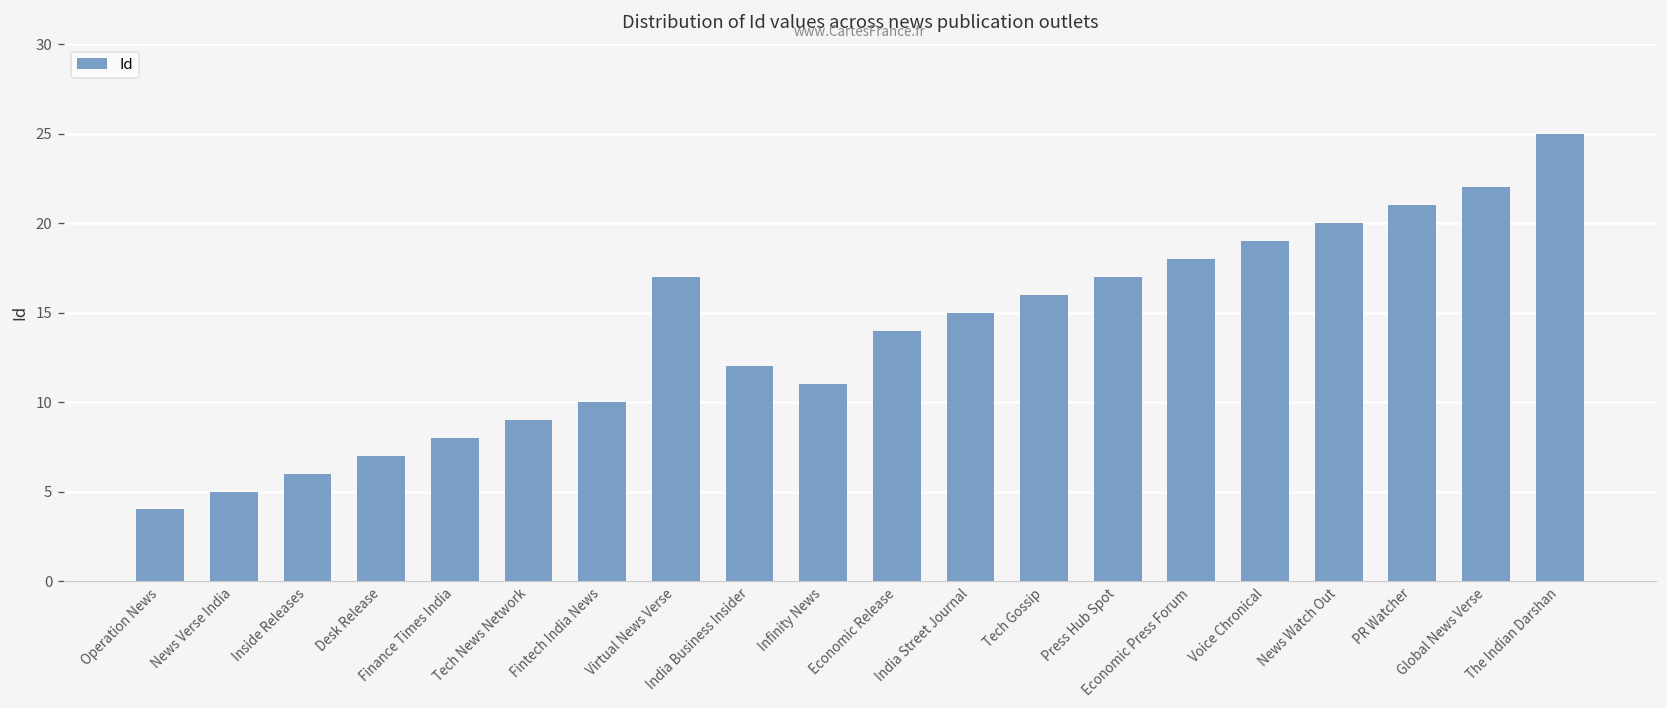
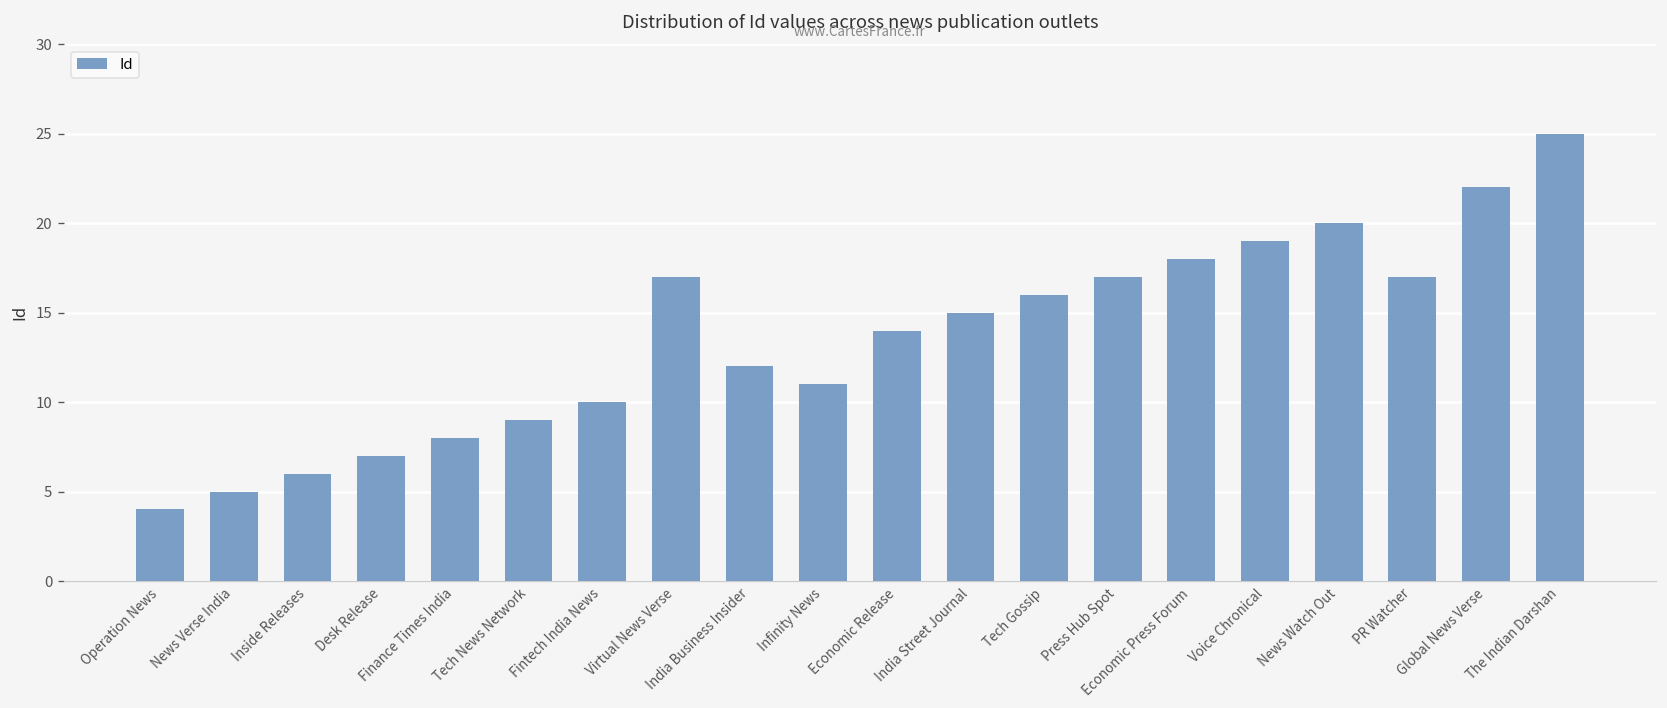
  {
    "Operation News": 4,
    "News Verse India": 5,
    "Inside Releases": 6,
    "Desk Release": 7,
    "Finance Times India": 8,
    "Tech News Network": 9,
    "Fintech India News": 10,
    "Virtual News Verse": 17,
    "India Business Insider": 12,
    "Infinity News": 11,
    "Economic Release": 14,
    "India Street Journal": 15,
    "Tech Gossip": 16,
    "Press Hub Spot": 17,
    "Economic Press Forum": 18,
    "Voice Chronical": 19,
    "News Watch Out": 20,
-   "PR Watcher": 21,
+   "PR Watcher": 17,
    "Global News Verse": 22,
    "The Indian Darshan": 25
  }
